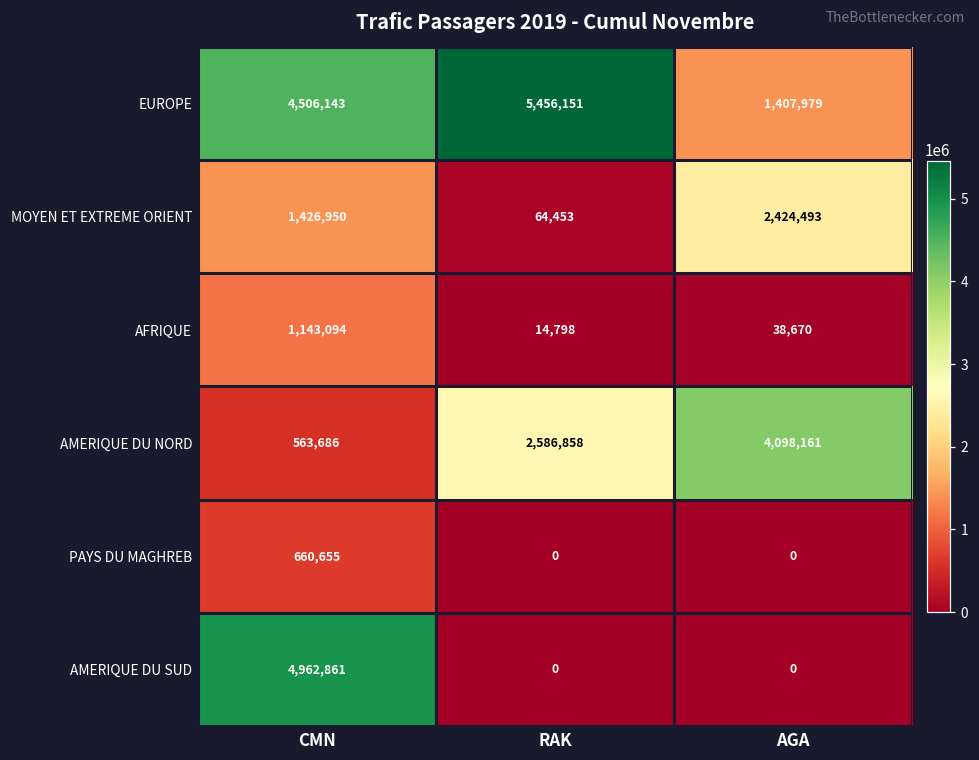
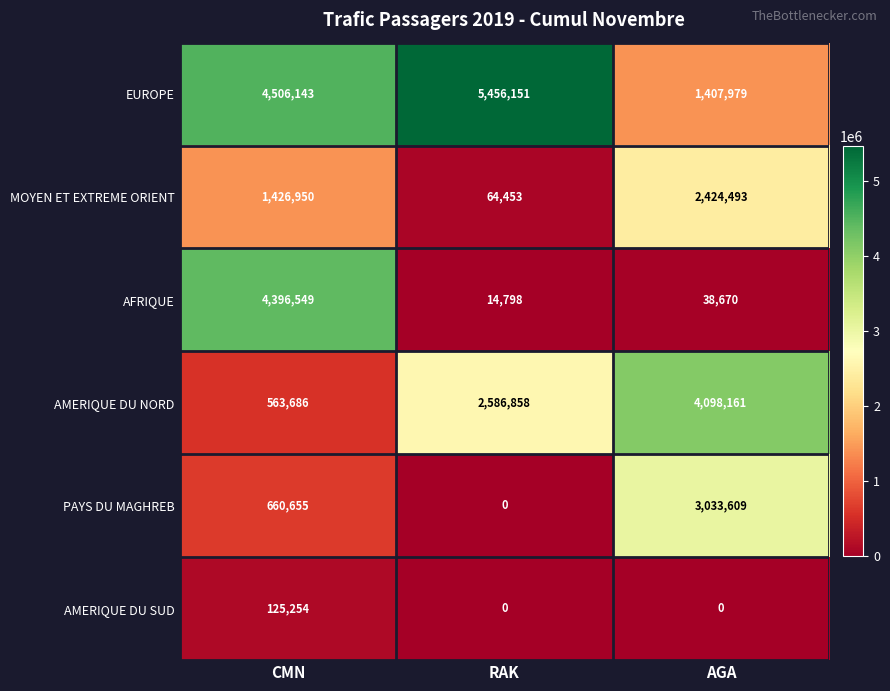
  {
    "EUROPE": {
      "CMN": "4,506,143",
      "RAK": "5,456,151",
      "AGA": "1,407,979"
    },
    "MOYEN ET EXTREME ORIENT": {
      "CMN": "1,426,950",
      "RAK": "64,453",
      "AGA": "2,424,493"
    },
    "AFRIQUE": {
-     "CMN": "1,143,094",
+     "CMN": "4,396,549",
      "RAK": "14,798",
      "AGA": "38,670"
    },
    "AMERIQUE DU NORD": {
      "CMN": "563,686",
      "RAK": "2,586,858",
      "AGA": "4,098,161"
    },
    "PAYS DU MAGHREB": {
      "CMN": "660,655",
      "RAK": "0",
-     "AGA": "0"
+     "AGA": "3,033,609"
    },
    "AMERIQUE DU SUD": {
-     "CMN": "4,962,861",
+     "CMN": "125,254",
      "RAK": "0",
      "AGA": "0"
    }
  }
